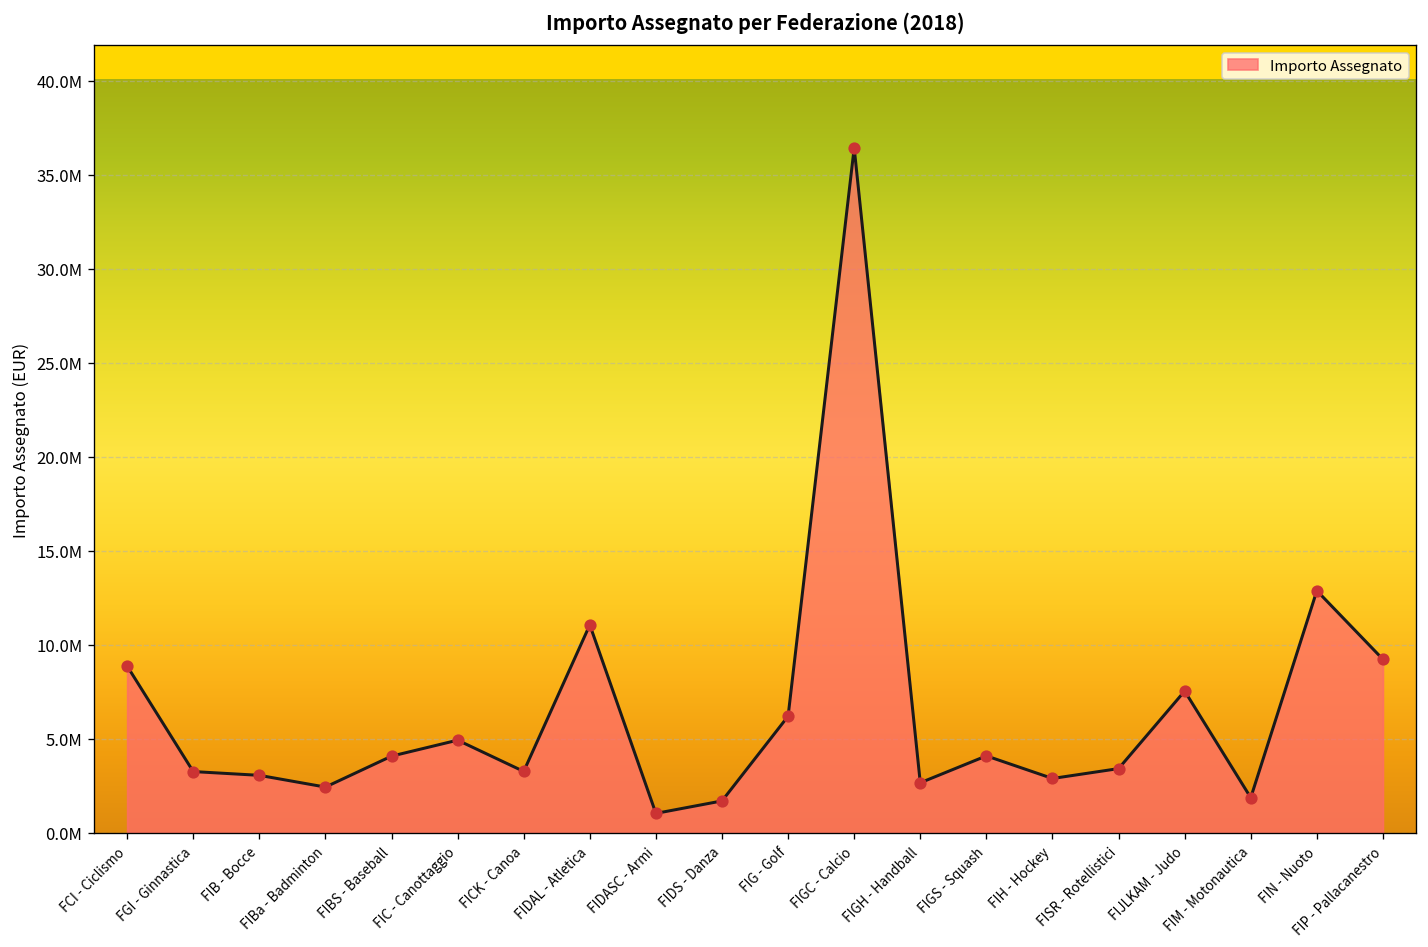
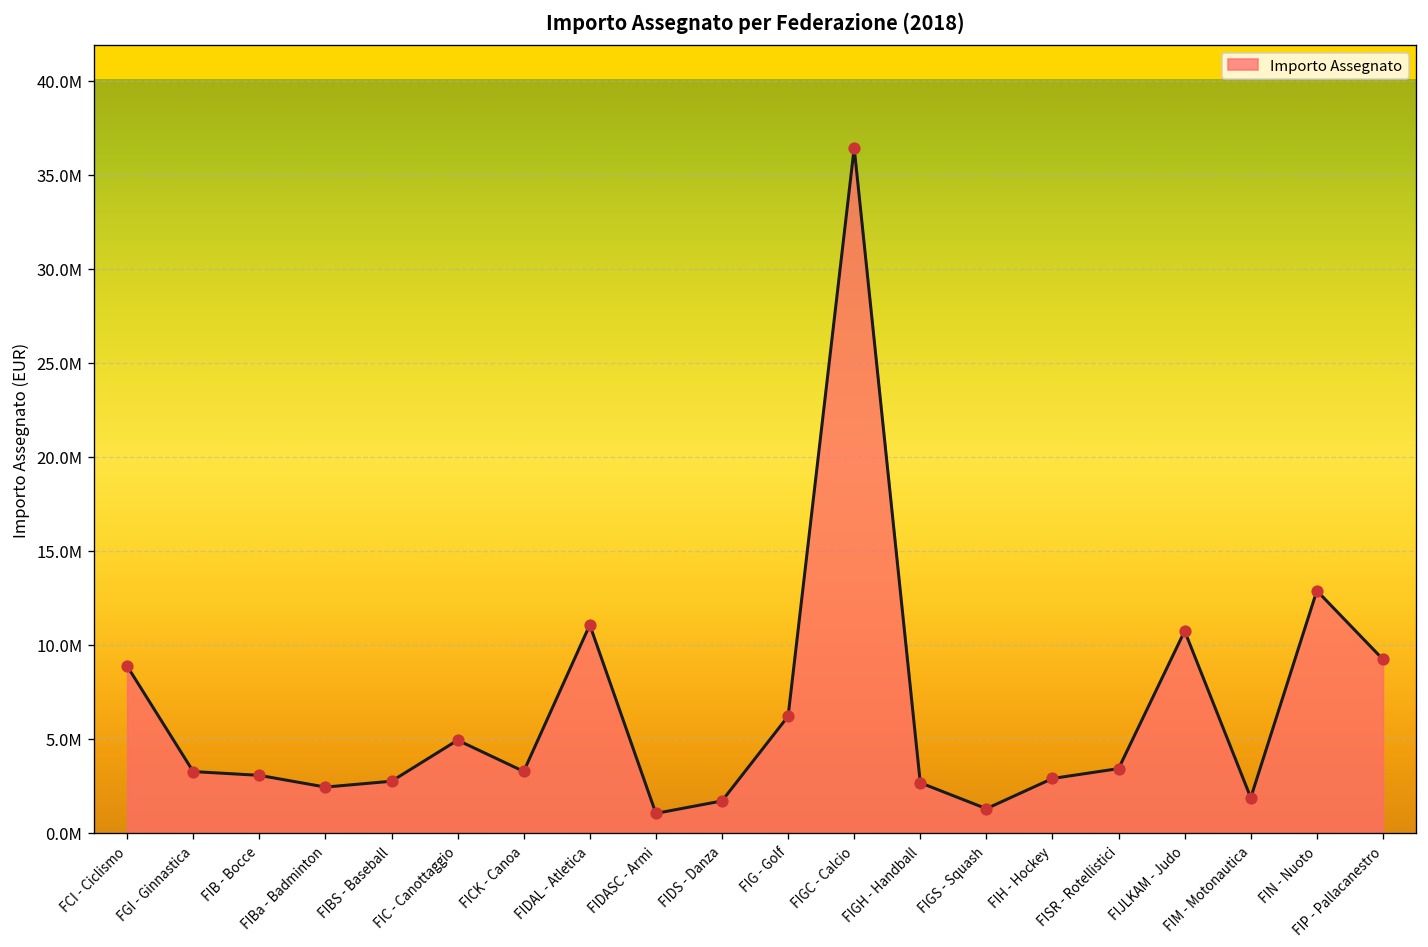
  {
    "FCI - Ciclismo": 8900000,
    "FGI - Ginnastica": 3300000,
    "FIB - Bocce": 3100000,
    "FIBa - Badminton": 2400000,
-   "FIBS - Baseball": 4100000,
+   "FIBS - Baseball": 2800000,
    "FIC - Canottaggio": 4900000,
    "FICK - Canoa": 3300000,
    "FIDAL - Atletica": 11100000,
    "FIDASC - Armi": 1000000,
    "FIDS - Danza": 1700000,
    "FIG - Golf": 6200000,
    "FIGC - Calcio": 36400000,
    "FIGH - Handball": 2700000,
-   "FIGS - Squash": 4100000,
+   "FIGS - Squash": 1300000,
    "FIH - Hockey": 2900000,
    "FISR - Rotellistici": 3400000,
-   "FIJLKAM - Judo": 7500000,
+   "FIJLKAM - Judo": 10700000,
    "FIM - Motonautica": 1900000,
    "FIN - Nuoto": 12900000,
    "FIP - Pallacanestro": 9200000
  }
